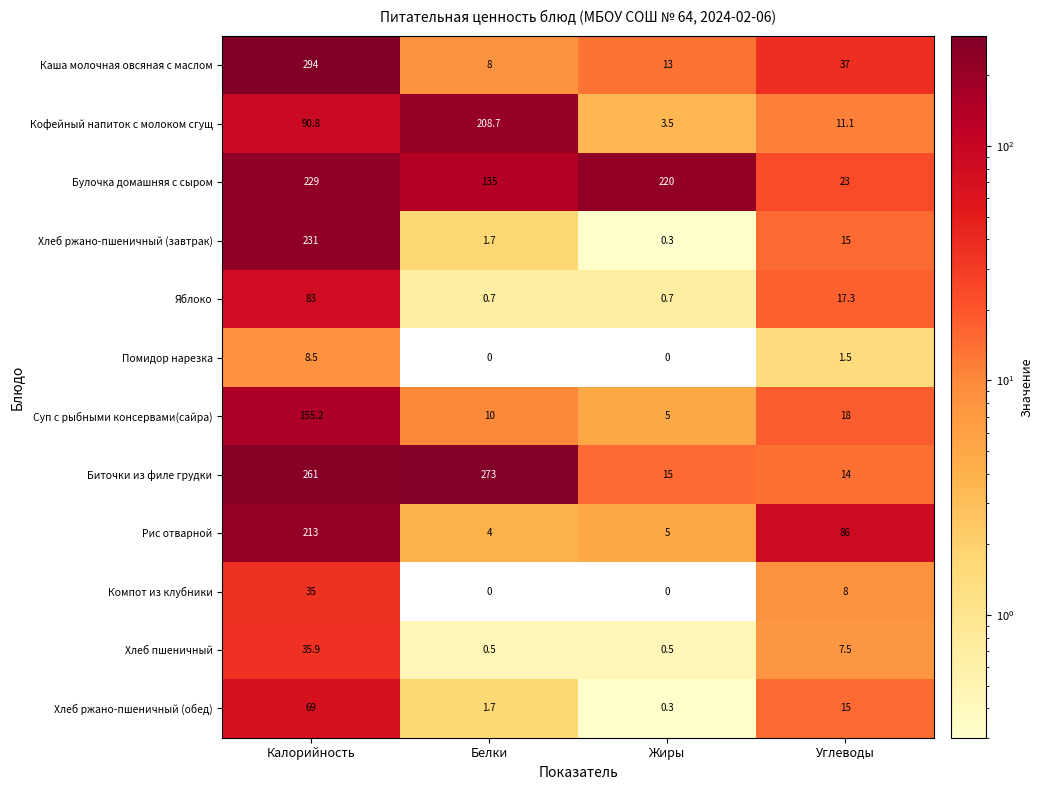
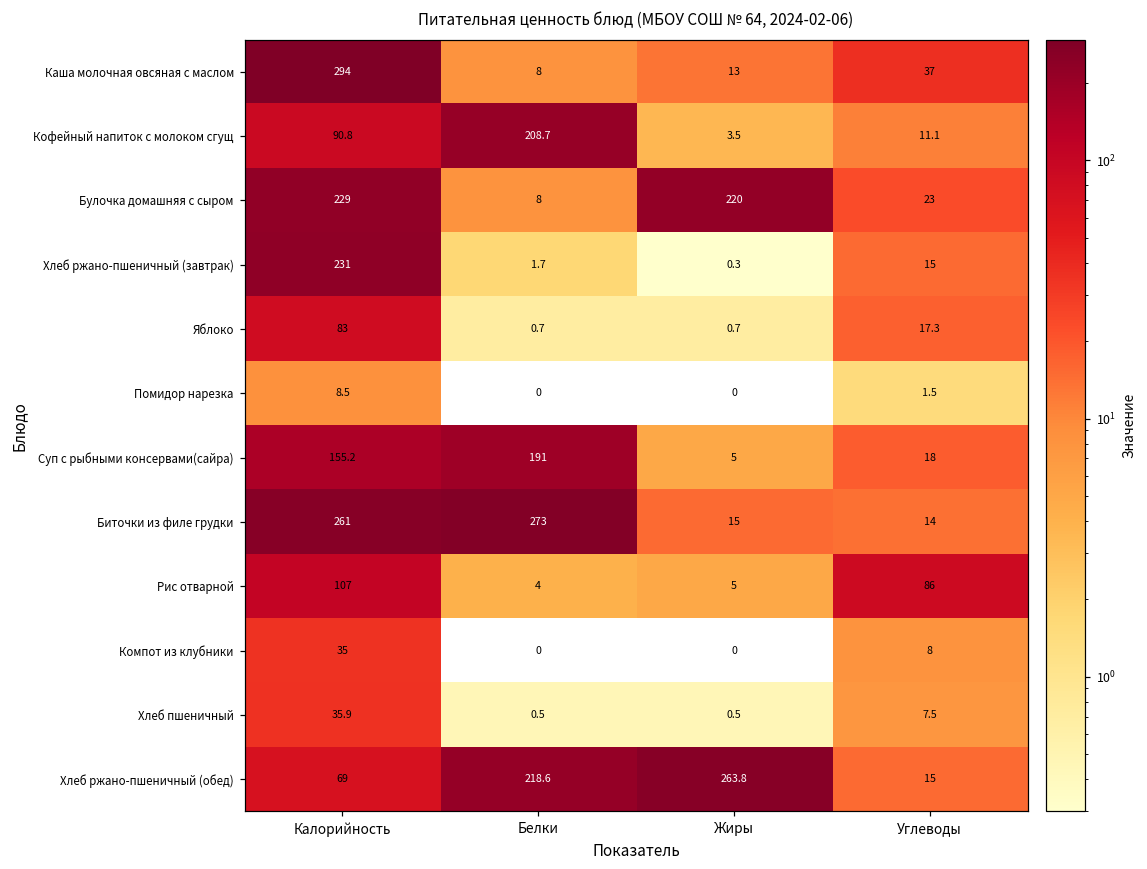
  {
    "Каша молочная овсяная с маслом": {
      "Калорийность": 294,
      "Белки": 8,
      "Жиры": 13,
      "Углеводы": 37
    },
    "Кофейный напиток с молоком сгущ": {
      "Калорийность": 90.8,
      "Белки": 208.7,
      "Жиры": 3.5,
      "Углеводы": 11.1
    },
    "Булочка домашняя с сыром": {
      "Калорийность": 229,
-     "Белки": 135,
+     "Белки": 8,
      "Жиры": 220,
      "Углеводы": 23
    },
    "Хлеб ржано-пшеничный (завтрак)": {
      "Калорийность": 231,
      "Белки": 1.7,
      "Жиры": 0.3,
      "Углеводы": 15
    },
    "Яблоко": {
      "Калорийность": 83,
      "Белки": 0.7,
      "Жиры": 0.7,
      "Углеводы": 17.3
    },
    "Помидор нарезка": {
      "Калорийность": 8.5,
      "Белки": 0,
      "Жиры": 0,
      "Углеводы": 1.5
    },
    "Суп с рыбными консервами(сайра)": {
      "Калорийность": 155.2,
-     "Белки": 10,
+     "Белки": 191,
      "Жиры": 5,
      "Углеводы": 18
    },
    "Биточки из филе грудки": {
      "Калорийность": 261,
      "Белки": 273,
      "Жиры": 15,
      "Углеводы": 14
    },
    "Рис отварной": {
-     "Калорийность": 213,
+     "Калорийность": 107,
      "Белки": 4,
      "Жиры": 5,
      "Углеводы": 86
    },
    "Компот из клубники": {
      "Калорийность": 35,
      "Белки": 0,
      "Жиры": 0,
      "Углеводы": 8
    },
    "Хлеб пшеничный": {
      "Калорийность": 35.9,
      "Белки": 0.5,
      "Жиры": 0.5,
      "Углеводы": 7.5
    },
    "Хлеб ржано-пшеничный (обед)": {
      "Калорийность": 69,
-     "Белки": 1.7,
-     "Жиры": 0.3,
+     "Белки": 218.6,
+     "Жиры": 263.8,
      "Углеводы": 15
    }
  }
